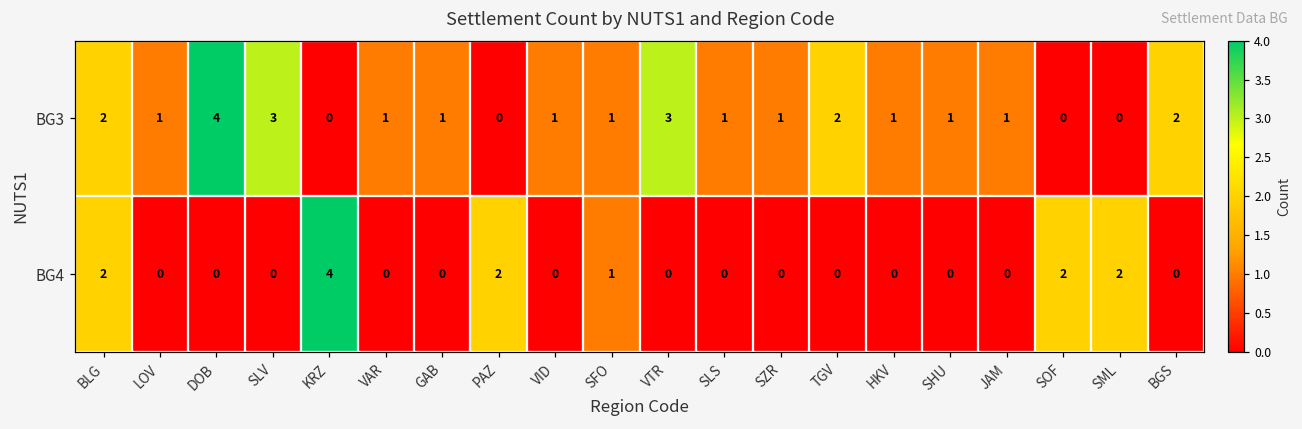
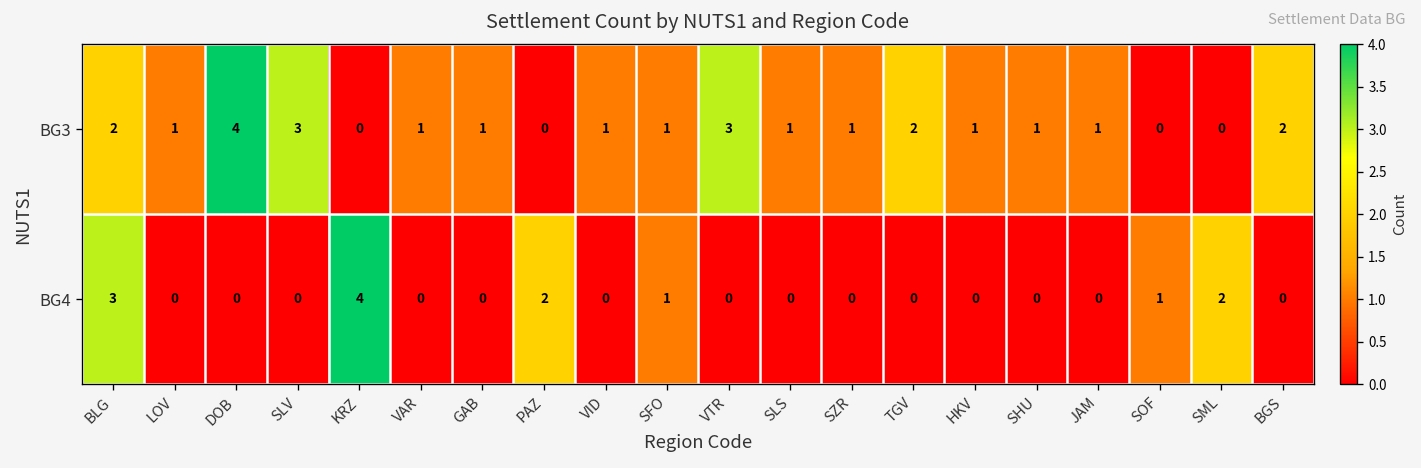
  {
    "BG3": {
      "BLG": 2,
      "LOV": 1,
      "DOB": 4,
      "SLV": 3,
      "KRZ": 0,
      "VAR": 1,
      "GAB": 1,
      "PAZ": 0,
      "VID": 1,
      "SFO": 1,
      "VTR": 3,
      "SLS": 1,
      "SZR": 1,
      "TGV": 2,
      "HKV": 1,
      "SHU": 1,
      "JAM": 1,
      "SOF": 0,
      "SML": 0,
      "BGS": 2
    },
    "BG4": {
-     "BLG": 2,
+     "BLG": 3,
      "LOV": 0,
      "DOB": 0,
      "SLV": 0,
      "KRZ": 4,
      "VAR": 0,
      "GAB": 0,
      "PAZ": 2,
      "VID": 0,
      "SFO": 1,
      "VTR": 0,
      "SLS": 0,
      "SZR": 0,
      "TGV": 0,
      "HKV": 0,
      "SHU": 0,
      "JAM": 0,
-     "SOF": 2,
+     "SOF": 1,
      "SML": 2,
      "BGS": 0
    }
  }
